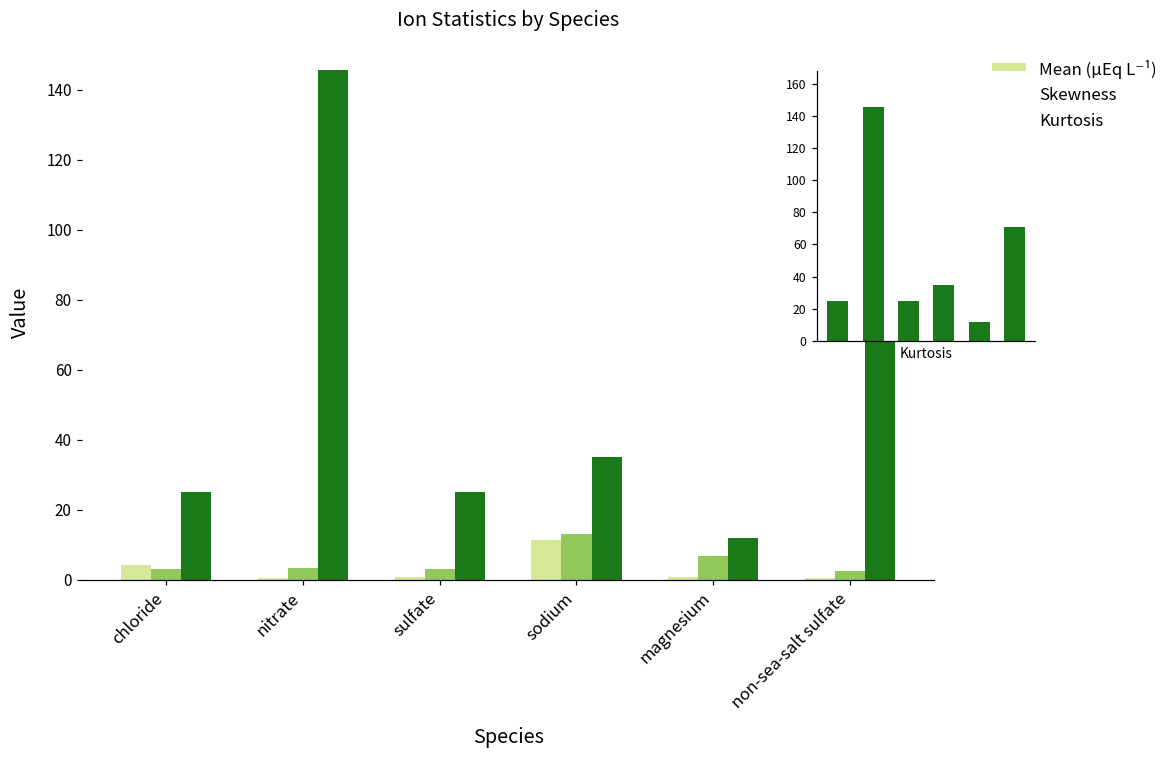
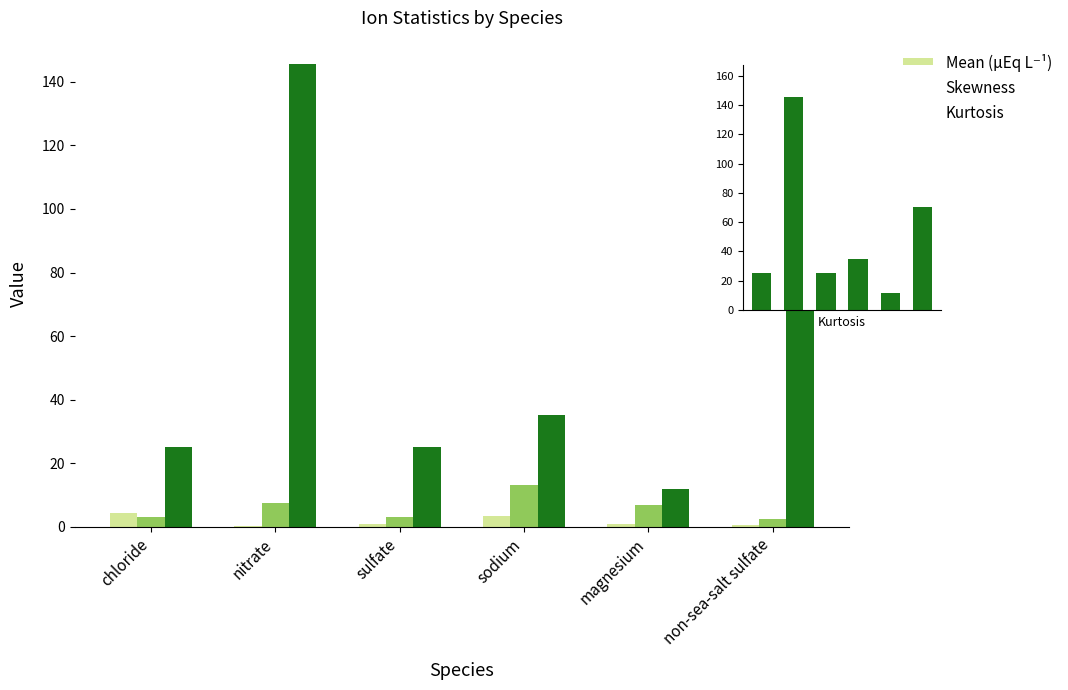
  {
    "Ion Statistics by Species": {
      "Mean (µEq L⁻¹)": {
        "chloride": 4,
-       "sodium": 11,
+       "sodium": 4,
        "magnesium": 1
      },
      "Skewness": {
        "chloride": 3,
-       "nitrate": 3,
+       "nitrate": 7,
        "sulfate": 3,
        "sodium": 13,
        "magnesium": 7,
        "non-sea-salt sulfate": 3
      },
      "Kurtosis": {
        "chloride": 25,
        "nitrate": 146,
        "sulfate": 25,
        "sodium": 35,
        "magnesium": 12,
        "non-sea-salt sulfate": 71
      }
    }
  }
